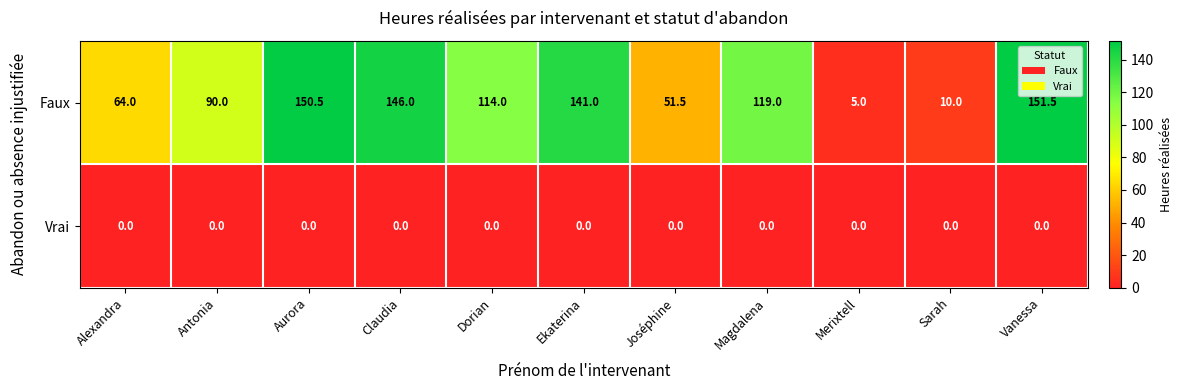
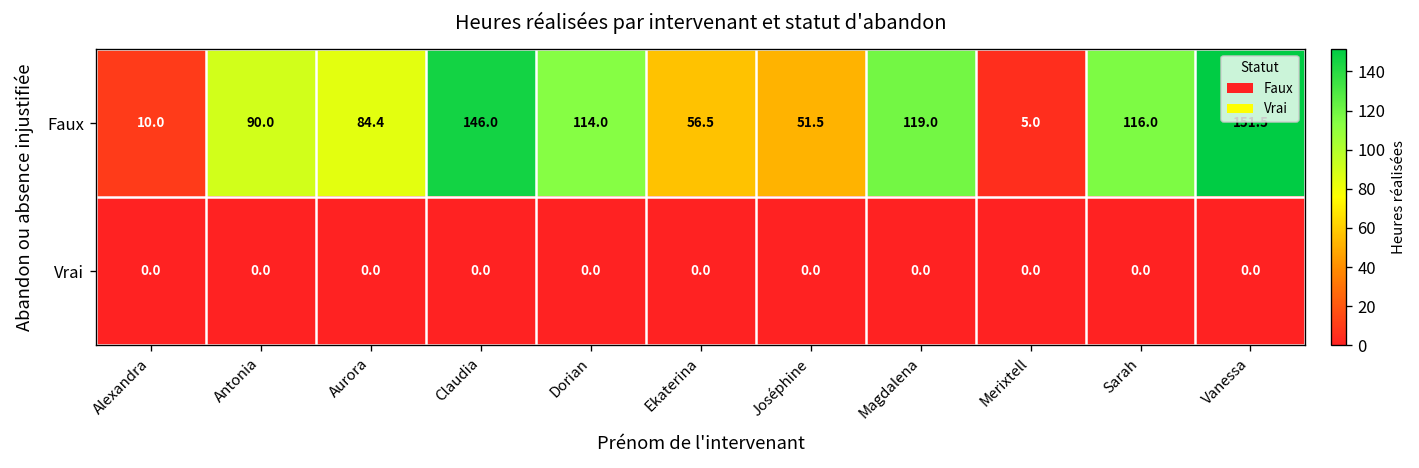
  {
    "Faux": {
-     "Alexandra": 64.0,
+     "Alexandra": 10.0,
      "Antonia": 90.0,
-     "Aurora": 150.5,
+     "Aurora": 84.4,
      "Claudia": 146.0,
      "Dorian": 114.0,
-     "Ekaterina": 141.0,
+     "Ekaterina": 56.5,
      "Joséphine": 51.5,
      "Magdalena": 119.0,
      "Merixtell": 5.0,
-     "Sarah": 10.0
+     "Sarah": 116.0
    },
    "Vrai": {
      "Alexandra": 0.0,
      "Antonia": 0.0,
      "Aurora": 0.0,
      "Claudia": 0.0,
      "Dorian": 0.0,
      "Ekaterina": 0.0,
      "Joséphine": 0.0,
      "Magdalena": 0.0,
      "Merixtell": 0.0,
      "Sarah": 0.0,
      "Vanessa": 0.0
    }
  }
